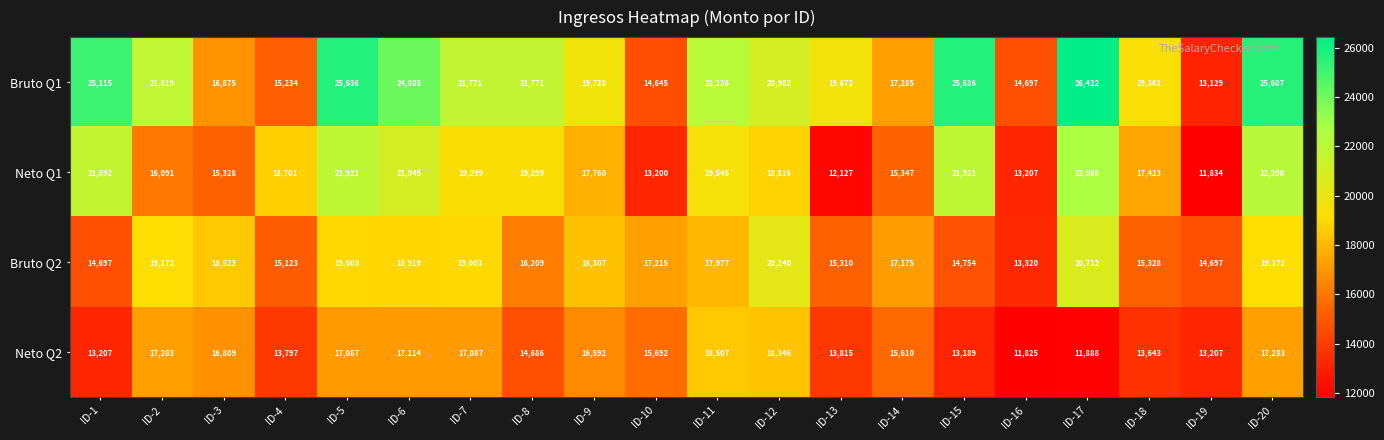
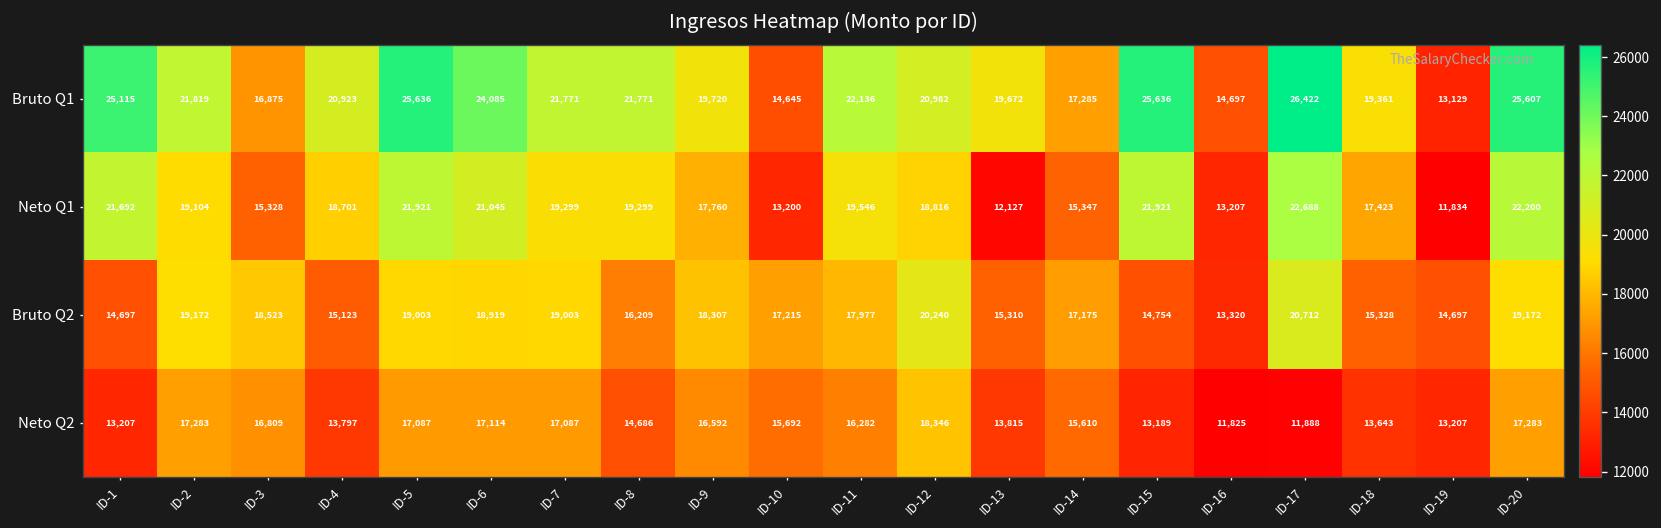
  {
    "Bruto Q1": {
      "ID-1": "25,115",
      "ID-2": "21,819",
      "ID-3": "16,875",
-     "ID-4": "15,234",
+     "ID-4": "20,923",
      "ID-5": "25,636",
      "ID-6": "24,085",
      "ID-7": "21,771",
      "ID-8": "21,771",
      "ID-9": "19,720",
      "ID-10": "14,645",
      "ID-11": "22,136",
      "ID-12": "20,982",
      "ID-13": "19,672",
      "ID-14": "17,285",
      "ID-15": "25,636",
      "ID-16": "14,697",
      "ID-17": "26,422",
      "ID-18": "19,361",
      "ID-20": "25,607"
    },
    "Neto Q1": {
      "ID-1": "21,692",
-     "ID-2": "16,091",
+     "ID-2": "19,104",
      "ID-3": "15,328",
      "ID-4": "18,701",
      "ID-5": "21,921",
      "ID-6": "21,045",
      "ID-7": "19,299",
      "ID-8": "19,299",
      "ID-9": "17,760",
      "ID-10": "13,200",
      "ID-11": "19,546",
      "ID-12": "18,816",
      "ID-13": "12,127",
      "ID-14": "15,347",
      "ID-15": "21,921",
      "ID-16": "13,207",
      "ID-17": "22,688",
      "ID-18": "17,423",
      "ID-19": "11,834",
      "ID-20": "22,200"
    },
    "Bruto Q2": {
      "ID-1": "14,697",
      "ID-2": "19,172",
      "ID-3": "18,523",
      "ID-4": "15,123",
      "ID-5": "19,003",
      "ID-6": "18,919",
      "ID-7": "19,003",
      "ID-8": "16,209",
      "ID-9": "18,307",
      "ID-10": "17,215",
      "ID-11": "17,977",
      "ID-12": "20,240",
      "ID-13": "15,310",
      "ID-14": "17,175",
      "ID-15": "14,754",
      "ID-16": "13,320",
      "ID-17": "20,712",
      "ID-18": "15,328",
      "ID-19": "14,697",
      "ID-20": "19,172"
    },
    "Neto Q2": {
      "ID-1": "13,207",
      "ID-2": "17,283",
      "ID-3": "16,809",
      "ID-4": "13,797",
      "ID-5": "17,087",
      "ID-6": "17,114",
      "ID-7": "17,087",
      "ID-8": "14,686",
      "ID-9": "16,592",
      "ID-10": "15,692",
-     "ID-11": "18,507",
+     "ID-11": "16,282",
      "ID-12": "18,346",
      "ID-13": "13,815",
      "ID-14": "15,610",
      "ID-15": "13,189",
      "ID-16": "11,825",
      "ID-17": "11,888",
      "ID-18": "13,643",
      "ID-19": "13,207",
      "ID-20": "17,283"
    }
  }
